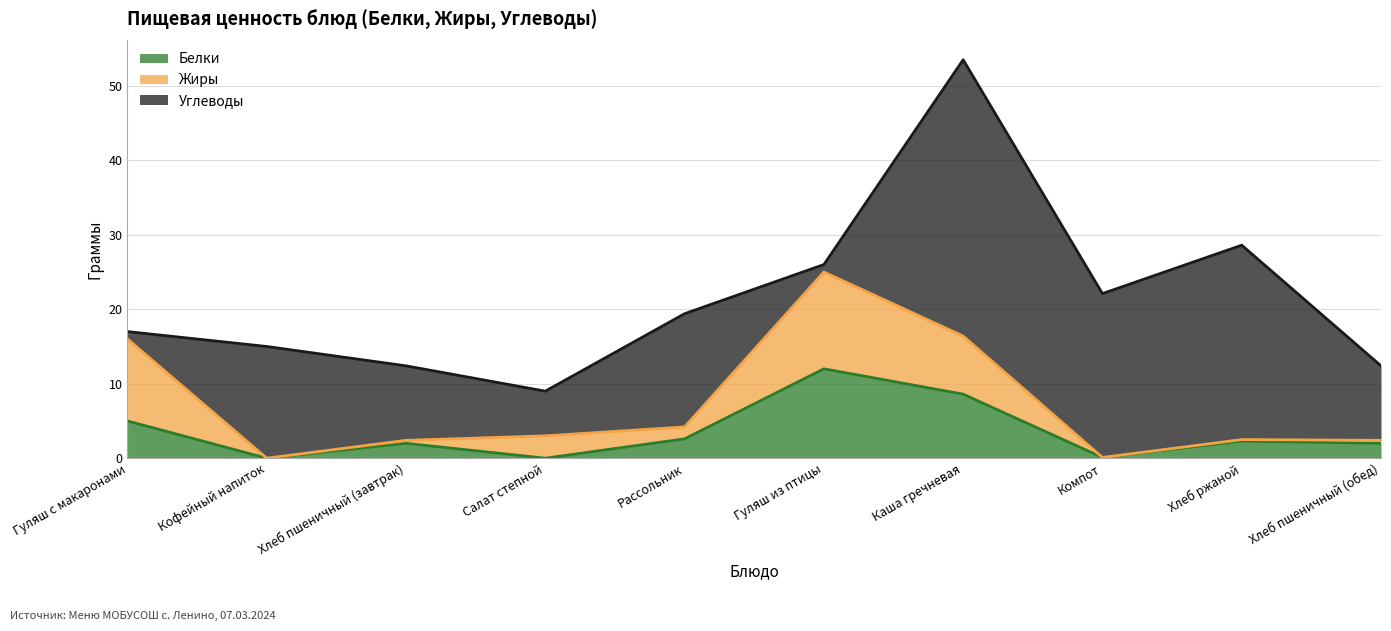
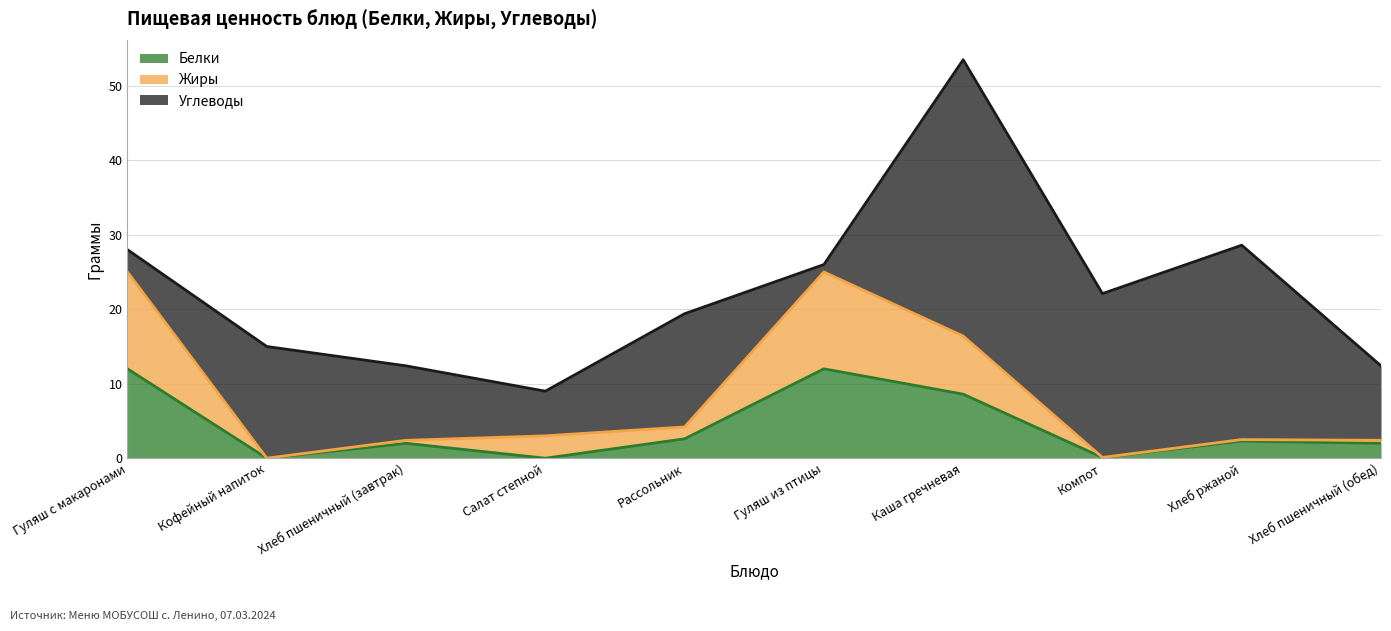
  {
    "Белки": {
-     "Гуляш с макаронами": 5,
+     "Гуляш с макаронами": 12,
      "Хлеб пшеничный (завтрак)": 2,
      "Салат степной": 0,
      "Рассольник": 3,
      "Гуляш из птицы": 12,
      "Каша гречневая": 9,
      "Хлеб пшеничный (обед)": 2
    },
    "Жиры": {
-     "Гуляш с макаронами": 11,
+     "Гуляш с макаронами": 13,
      "Хлеб пшеничный (завтрак)": 0,
      "Салат степной": 3,
      "Рассольник": 2,
      "Гуляш из птицы": 13,
      "Каша гречневая": 8,
      "Хлеб пшеничный (обед)": 0
    },
    "Углеводы": {
-     "Гуляш с макаронами": 1,
+     "Гуляш с макаронами": 3,
      "Кофейный напиток": 15,
      "Хлеб пшеничный (завтрак)": 10,
      "Салат степной": 6,
      "Рассольник": 15,
      "Гуляш из птицы": 1,
      "Каша гречневая": 37,
      "Компот": 22,
      "Хлеб ржаной": 26,
      "Хлеб пшеничный (обед)": 10
    }
  }
